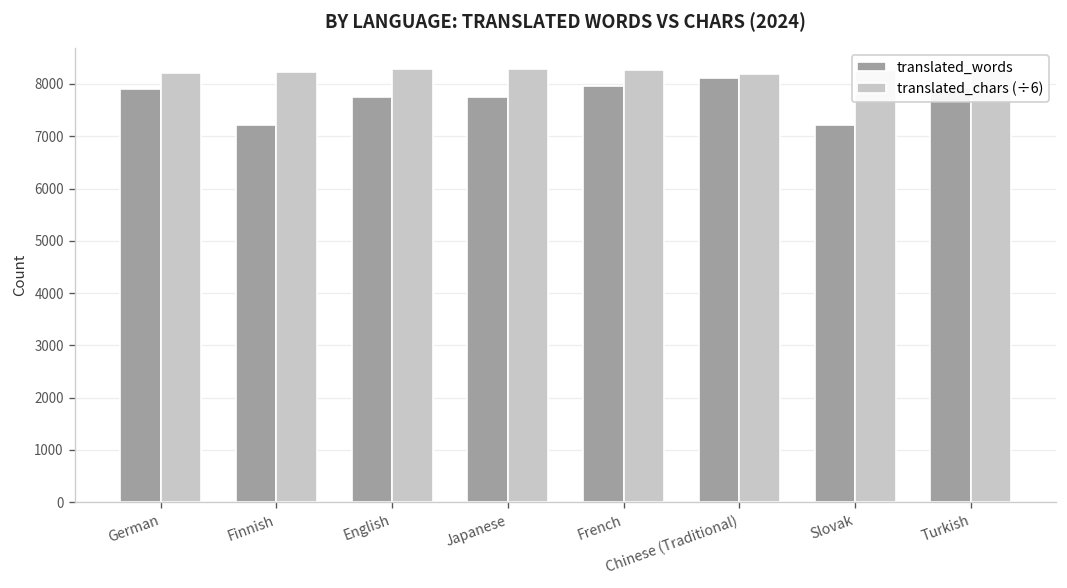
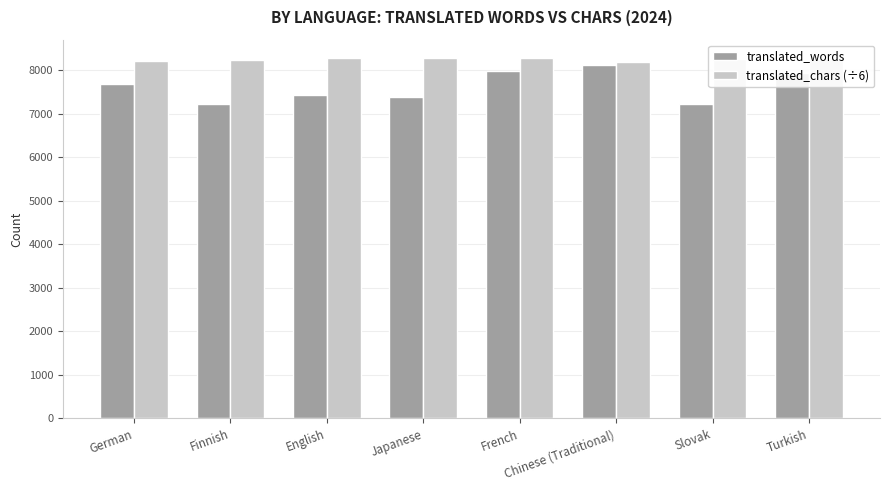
  {
    "translated_words": {
-     "German": 7900,
+     "German": 7700,
      "Finnish": 7200,
-     "English": 7700,
-     "Japanese": 7700,
+     "English": 7400,
+     "Japanese": 7400,
      "French": 8000,
      "Chinese (Traditional)": 8100,
      "Slovak": 7200
    },
    "translated_chars (÷6)": {
      "German": 8200,
      "Finnish": 8200,
      "English": 8300,
      "Japanese": 8300,
      "French": 8300,
      "Chinese (Traditional)": 8200
    }
  }
